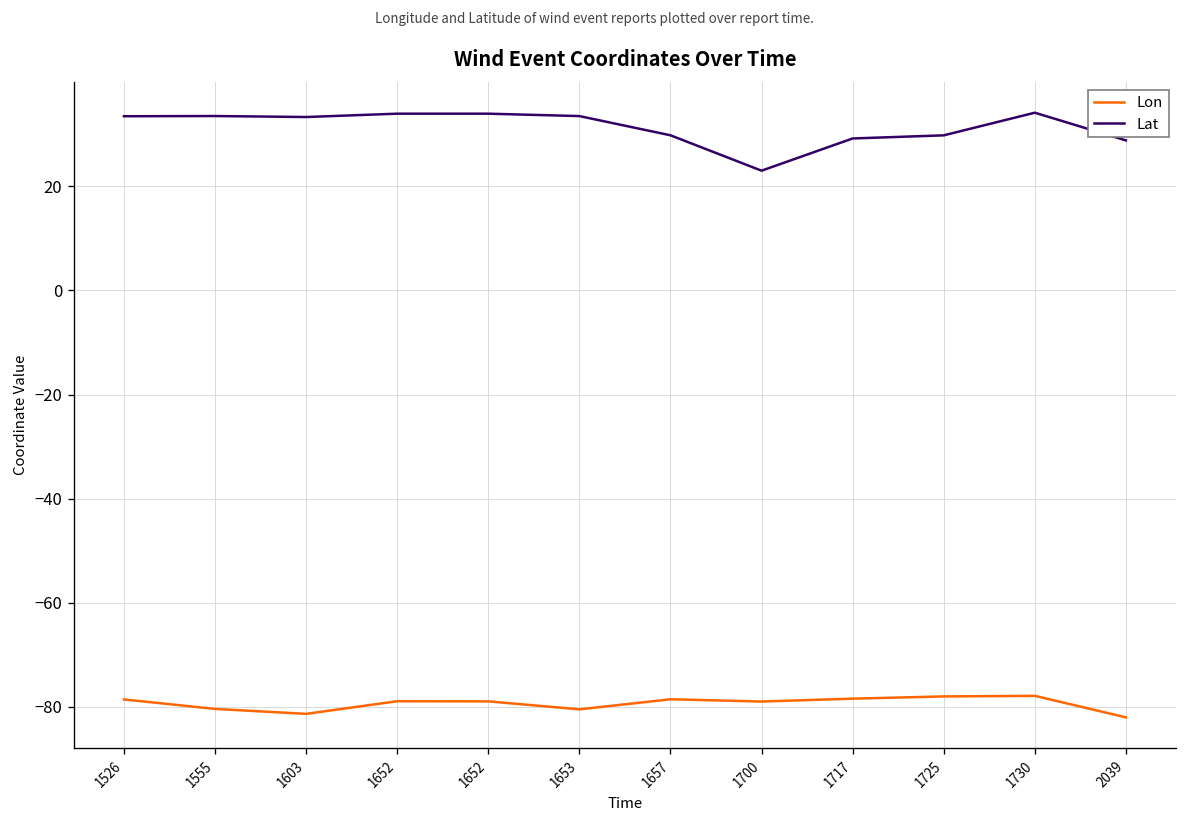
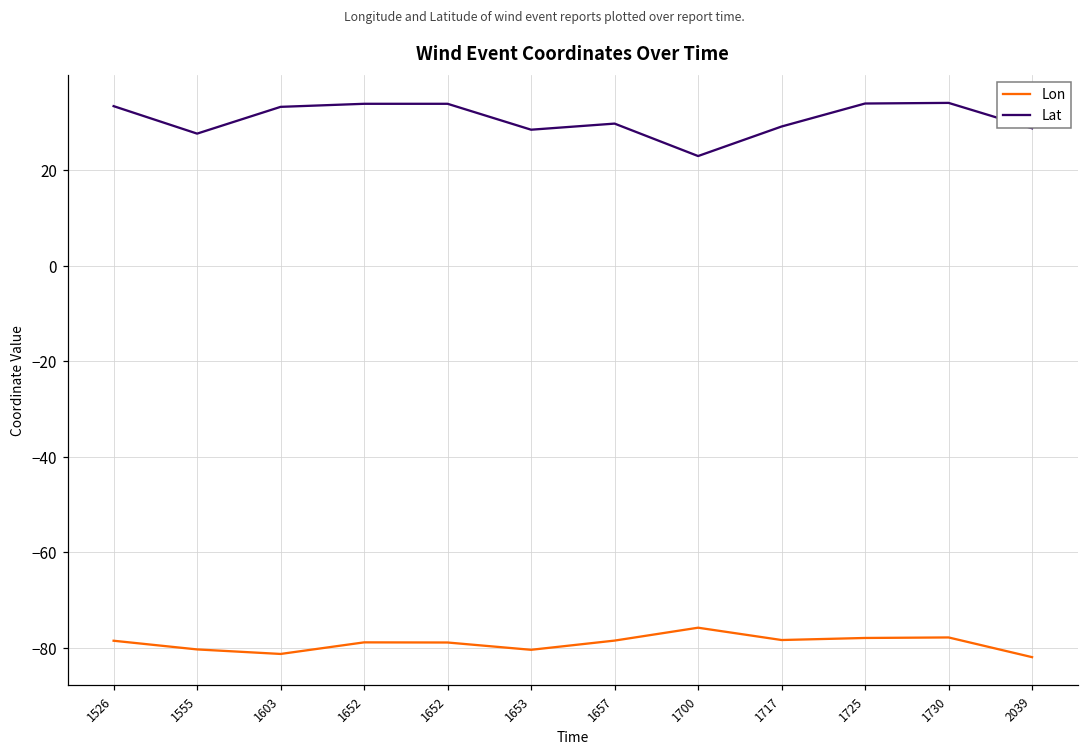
  {
    "Lon": {
      "1526": -79,
      "1555": -80,
      "1603": -81,
      "1653": -80,
      "1657": -79,
-     "1700": -79,
+     "1700": -76,
      "1717": -78,
      "1725": -78,
      "1730": -78,
      "2039": -82
    },
    "Lat": {
      "1526": 33,
-     "1555": 34,
+     "1555": 28,
      "1603": 33,
-     "1653": 33,
+     "1653": 29,
      "1657": 30,
      "1700": 23,
      "1717": 29,
-     "1725": 30,
+     "1725": 34,
      "1730": 34
    }
  }
